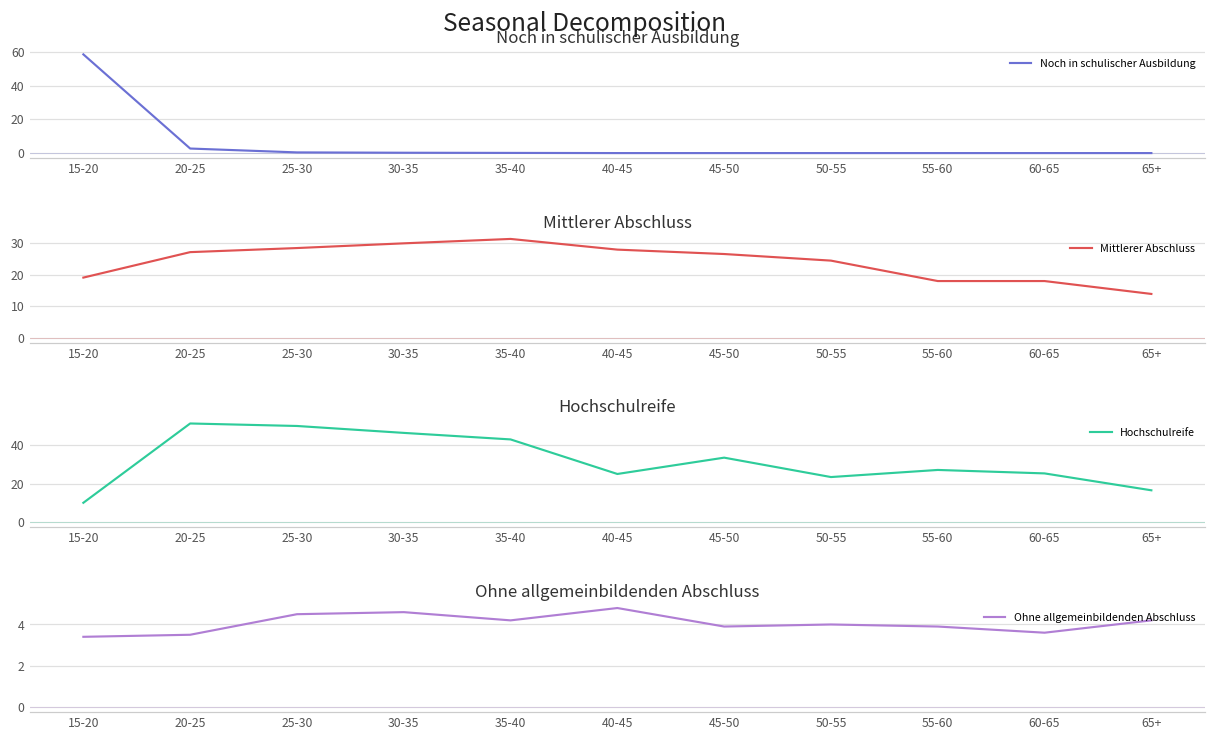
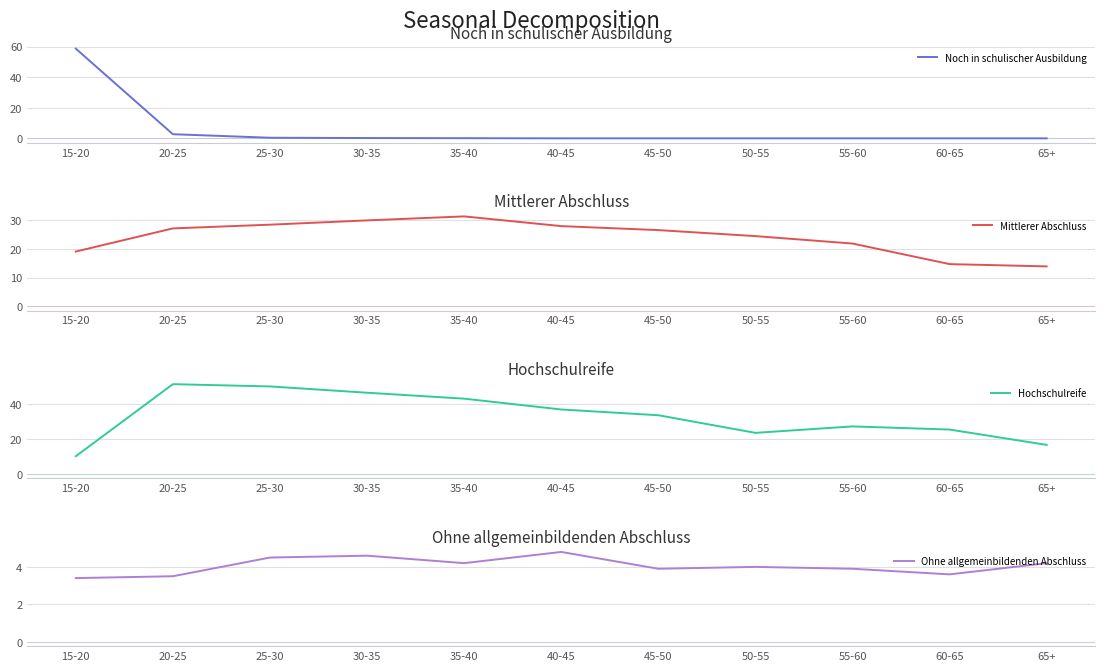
  {
    "Noch in schulischer Ausbildung": {
      "15-20": 59,
      "20-25": 3,
      "25-30": 0,
      "30-35": 0,
      "35-40": 0,
      "40-45": 0,
      "45-50": 0,
      "50-55": 0,
      "55-60": 0,
      "60-65": 0,
      "65+": 0
    },
    "Mittlerer Abschluss": {
      "15-20": 19,
      "20-25": 27,
      "25-30": 29,
      "30-35": 30,
      "35-40": 31,
      "40-45": 28,
      "45-50": 27,
      "50-55": 25,
-     "55-60": 18,
-     "60-65": 18,
+     "55-60": 22,
+     "60-65": 15,
      "65+": 14
    },
    "Hochschulreife": {
      "15-20": 10,
      "20-25": 51,
      "25-30": 50,
      "30-35": 47,
      "35-40": 43,
-     "40-45": 25,
+     "40-45": 37,
      "45-50": 34,
      "50-55": 24,
      "55-60": 27,
      "60-65": 25,
      "65+": 17
    },
    "Ohne allgemeinbildenden Abschluss": {
      "15-20": 3.4,
      "20-25": 3.5,
      "25-30": 4.5,
      "30-35": 4.6,
      "35-40": 4.2,
      "40-45": 4.8,
      "45-50": 3.9,
      "50-55": 4.0,
      "55-60": 3.9,
      "60-65": 3.6,
      "65+": 4.2
    }
  }
